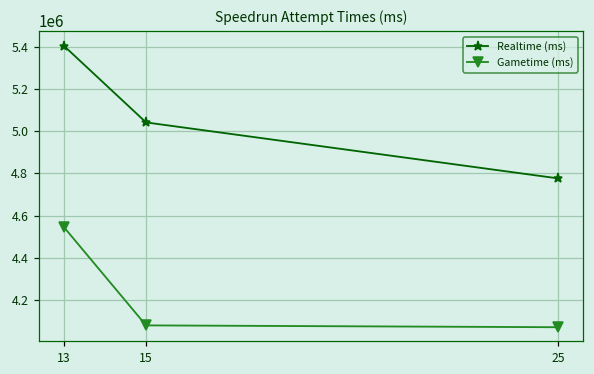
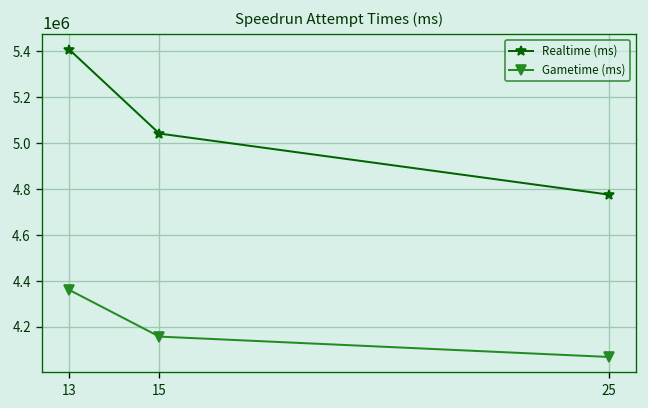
  {
    "Realtime (ms)": {
      "13": 5410000,
      "15": 5040000,
      "25": 4780000
    },
    "Gametime (ms)": {
-     "13": 4550000,
-     "15": 4080000,
+     "13": 4360000,
+     "15": 4160000,
      "25": 4070000
    }
  }
